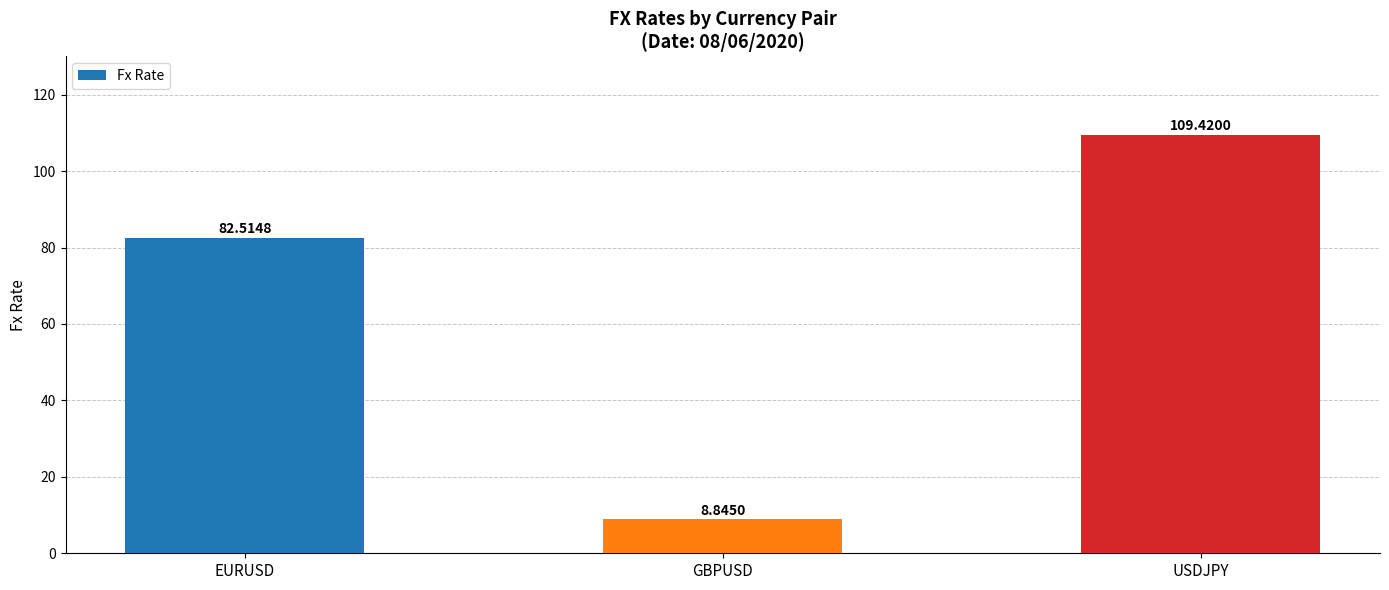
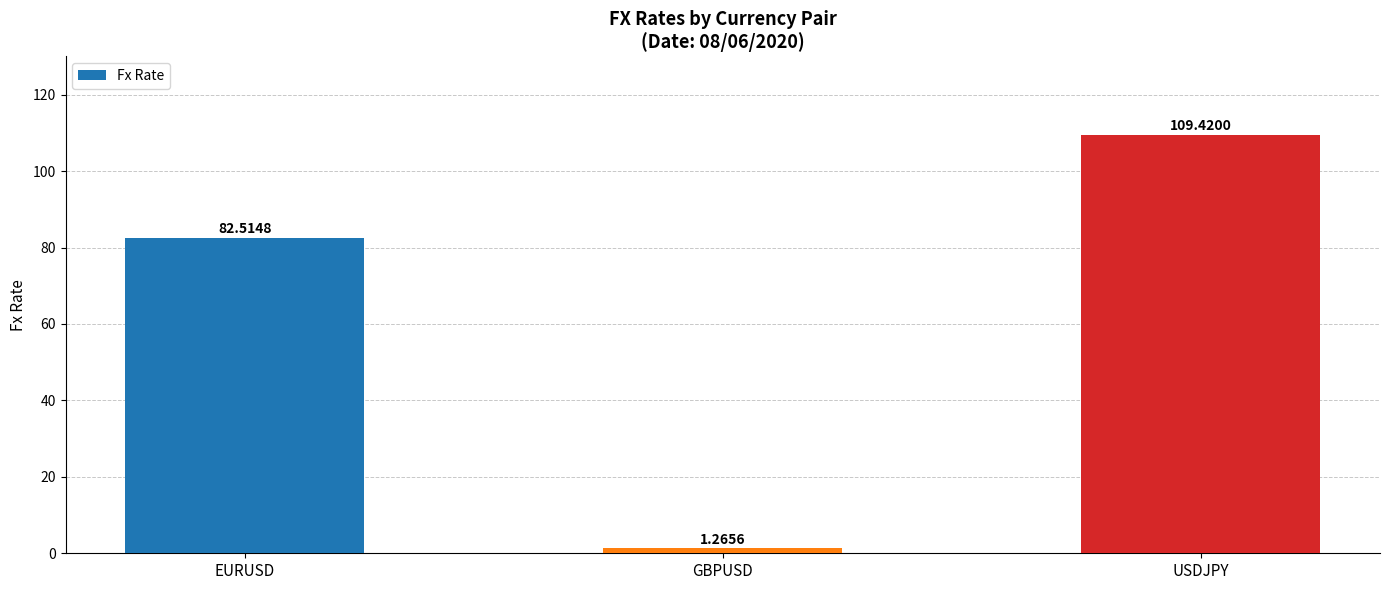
  {
    "EURUSD": 82.5148,
-   "GBPUSD": 8.8450,
+   "GBPUSD": 1.2656,
    "USDJPY": 109.4200
  }
